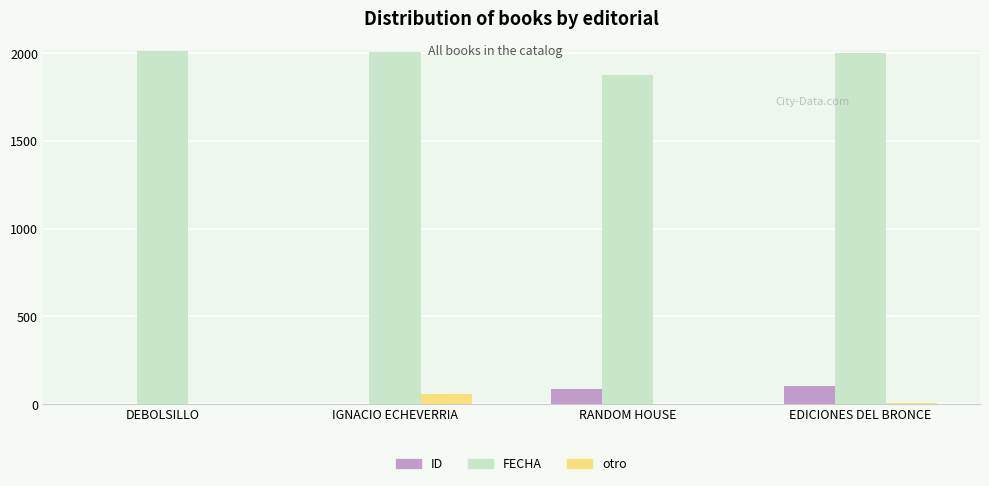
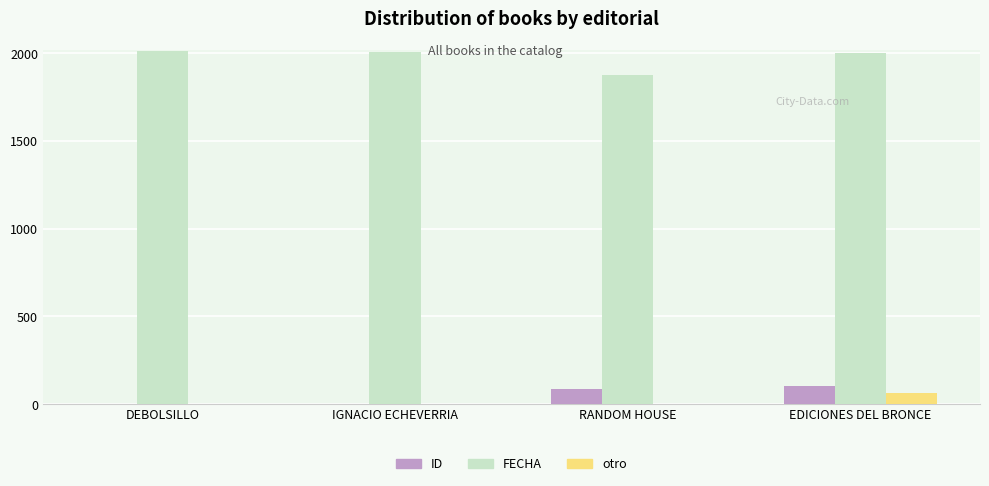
  {
    "ID": {
      "RANDOM HOUSE": 80,
      "EDICIONES DEL BRONCE": 100
    },
    "FECHA": {
      "DEBOLSILLO": 2010,
      "IGNACIO ECHEVERRIA": 2000,
      "RANDOM HOUSE": 1870,
      "EDICIONES DEL BRONCE": 2000
    },
    "otro": {
-     "IGNACIO ECHEVERRIA": 60,
-     "EDICIONES DEL BRONCE": 10
+     "IGNACIO ECHEVERRIA": 0,
+     "EDICIONES DEL BRONCE": 70
    }
  }
